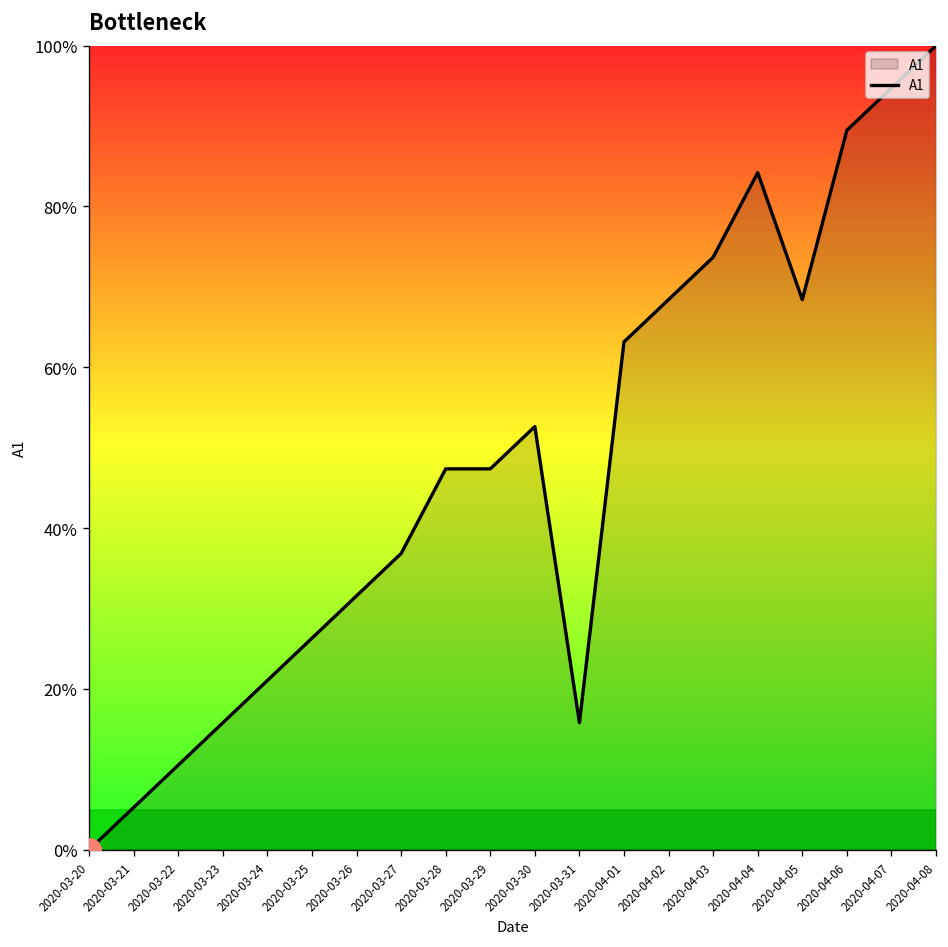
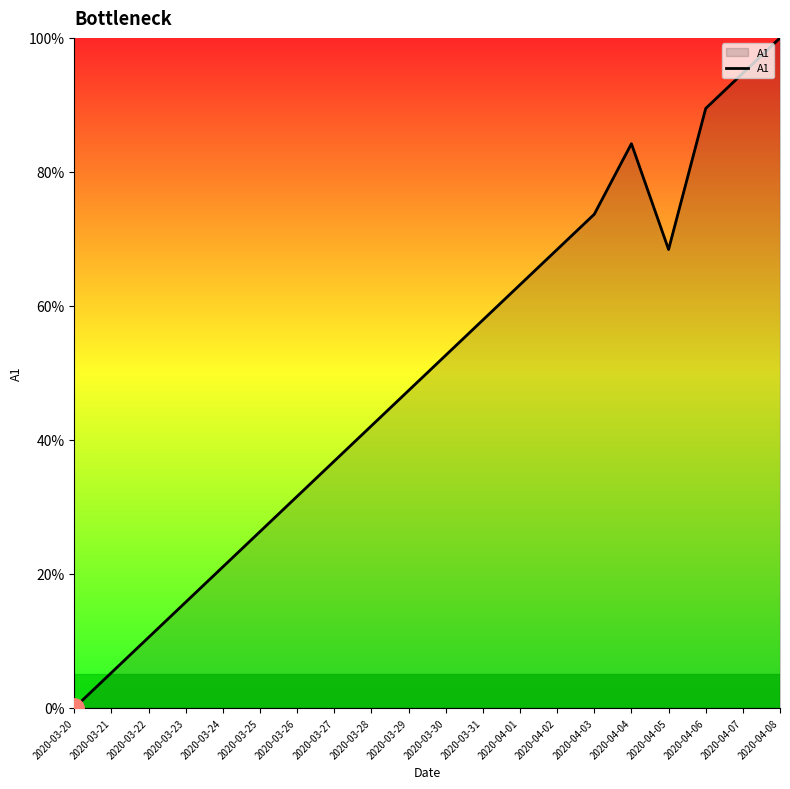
  {
    "A1": {
      "2020-03-21": "5%",
      "2020-03-22": "11%",
      "2020-03-23": "16%",
      "2020-03-24": "21%",
      "2020-03-25": "26%",
      "2020-03-26": "32%",
      "2020-03-27": "37%",
-     "2020-03-28": "47%",
+     "2020-03-28": "42%",
      "2020-03-29": "47%",
      "2020-03-30": "53%",
-     "2020-03-31": "16%",
+     "2020-03-31": "58%",
      "2020-04-01": "63%",
      "2020-04-02": "68%",
      "2020-04-03": "74%",
      "2020-04-04": "84%",
      "2020-04-05": "68%",
      "2020-04-06": "89%",
      "2020-04-08": "100%"
    }
  }
